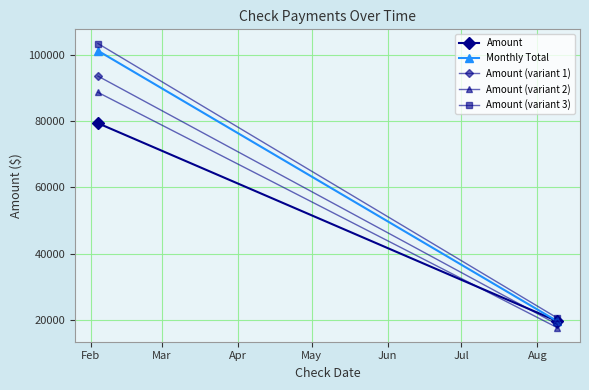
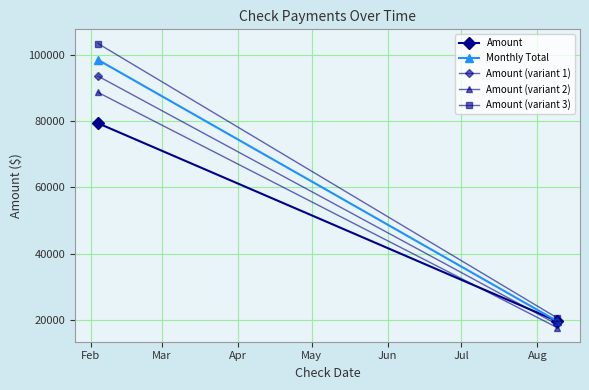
  {
    "Monthly Total": {
-     "Feb": 101000
+     "Feb": 99000
    }
  }
